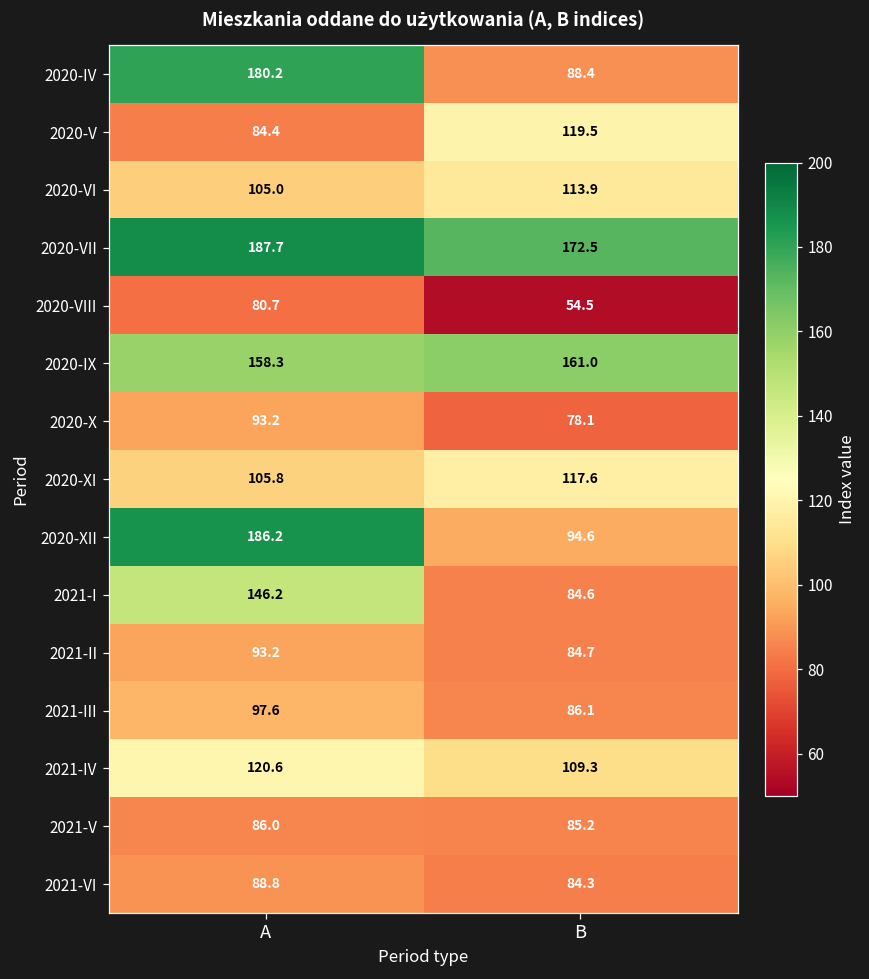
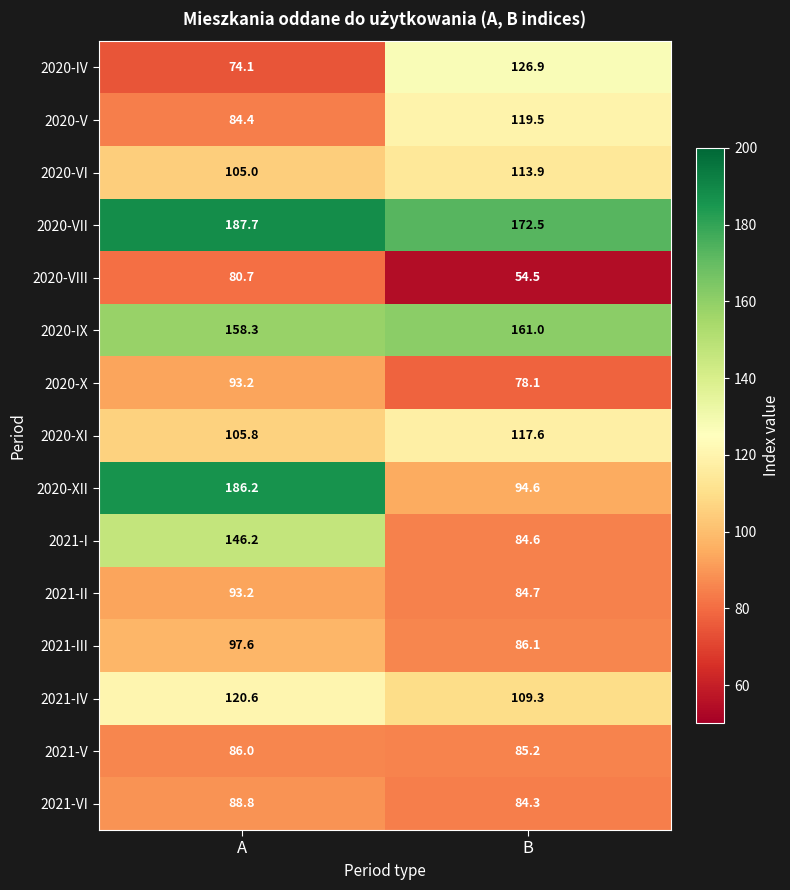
  {
    "2020-IV": {
-     "A": 180.2,
-     "B": 88.4
+     "A": 74.1,
+     "B": 126.9
    },
    "2020-V": {
      "A": 84.4,
      "B": 119.5
    },
    "2020-VI": {
      "A": 105.0,
      "B": 113.9
    },
    "2020-VII": {
      "A": 187.7,
      "B": 172.5
    },
    "2020-VIII": {
      "A": 80.7,
      "B": 54.5
    },
    "2020-IX": {
      "A": 158.3,
      "B": 161.0
    },
    "2020-X": {
      "A": 93.2,
      "B": 78.1
    },
    "2020-XI": {
      "A": 105.8,
      "B": 117.6
    },
    "2020-XII": {
      "A": 186.2,
      "B": 94.6
    },
    "2021-I": {
      "A": 146.2,
      "B": 84.6
    },
    "2021-II": {
      "A": 93.2,
      "B": 84.7
    },
    "2021-III": {
      "A": 97.6,
      "B": 86.1
    },
    "2021-IV": {
      "A": 120.6,
      "B": 109.3
    },
    "2021-V": {
      "A": 86.0,
      "B": 85.2
    },
    "2021-VI": {
      "A": 88.8,
      "B": 84.3
    }
  }
